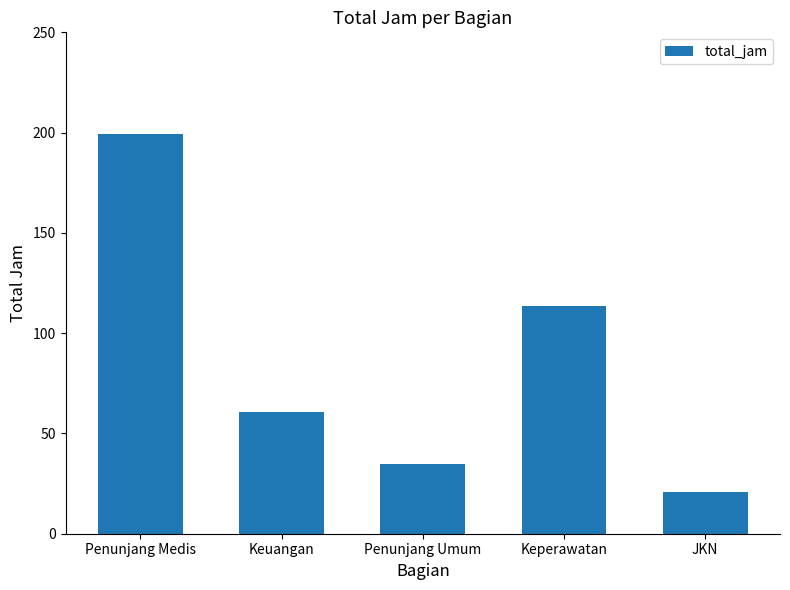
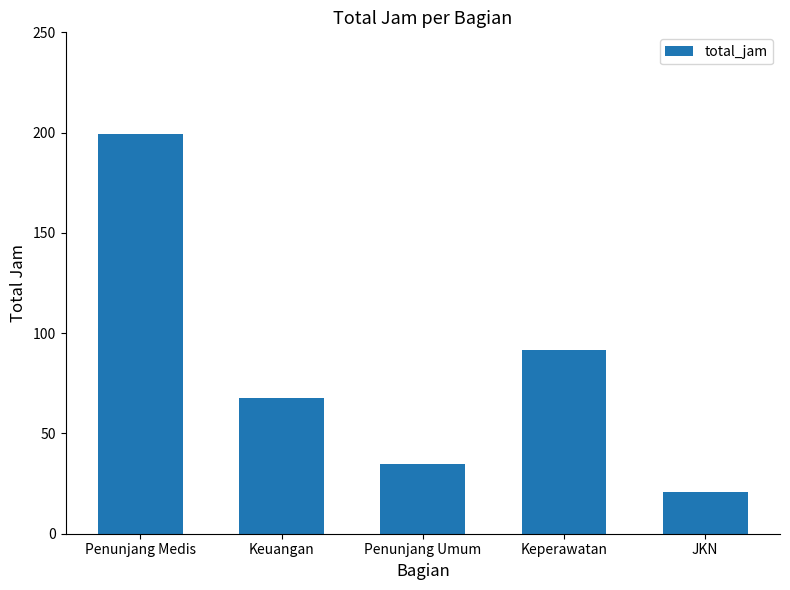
  {
    "Penunjang Medis": 200,
-   "Keuangan": 61,
+   "Keuangan": 68,
    "Penunjang Umum": 35,
-   "Keperawatan": 114,
+   "Keperawatan": 92,
    "JKN": 21
  }
